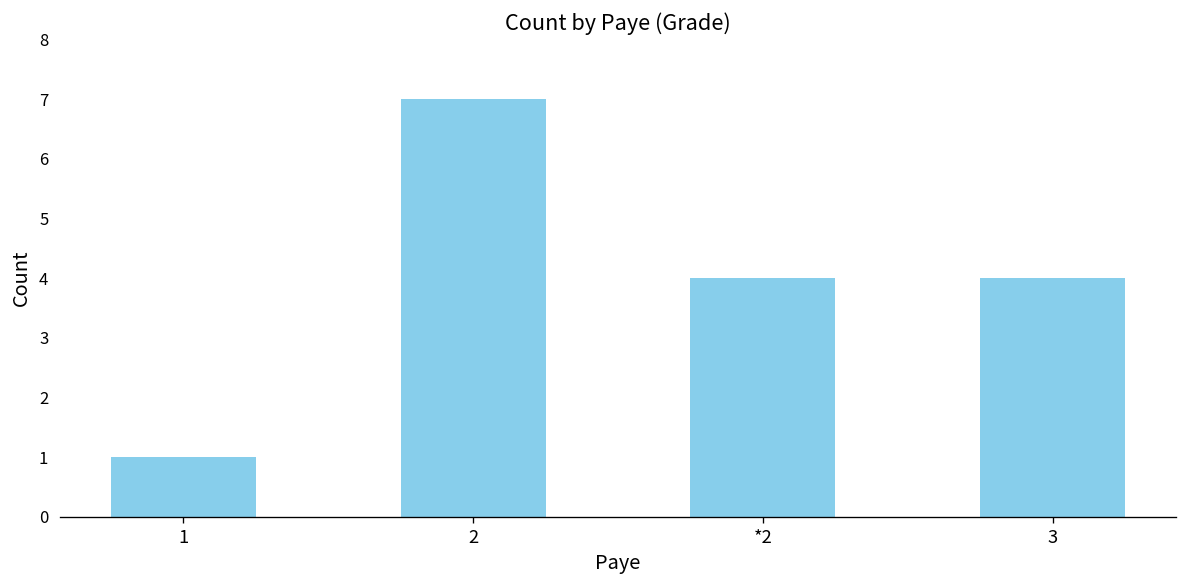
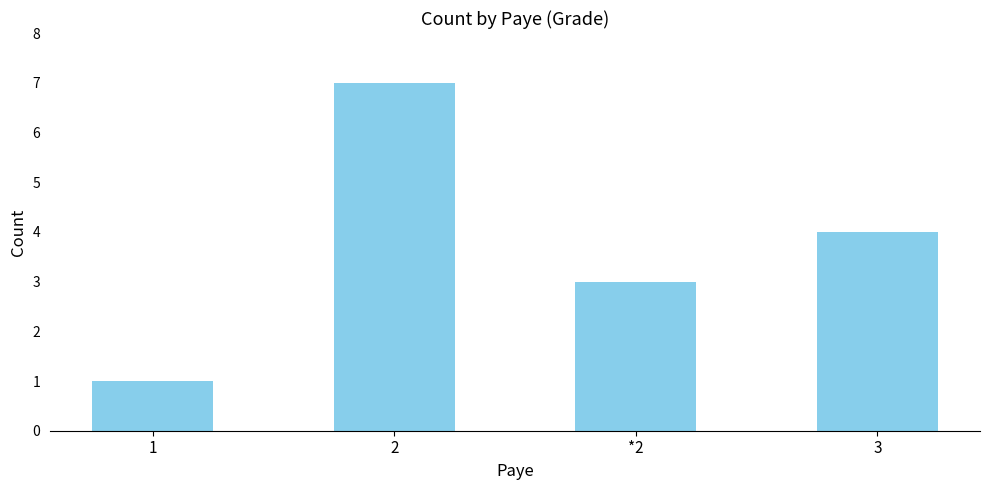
  {
    "1": 1,
    "2": 7,
-   "*2": 4,
+   "*2": 3,
    "3": 4
  }
